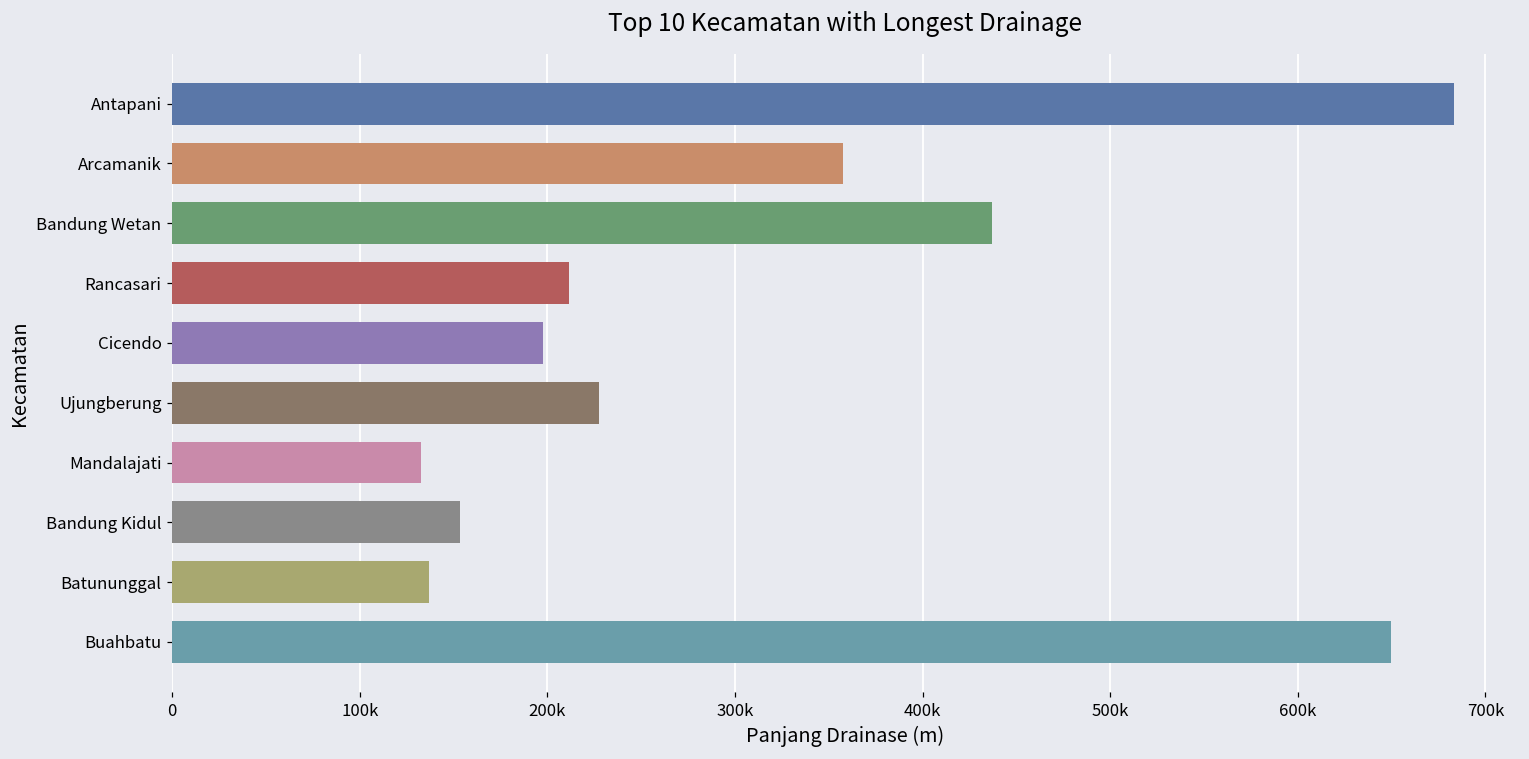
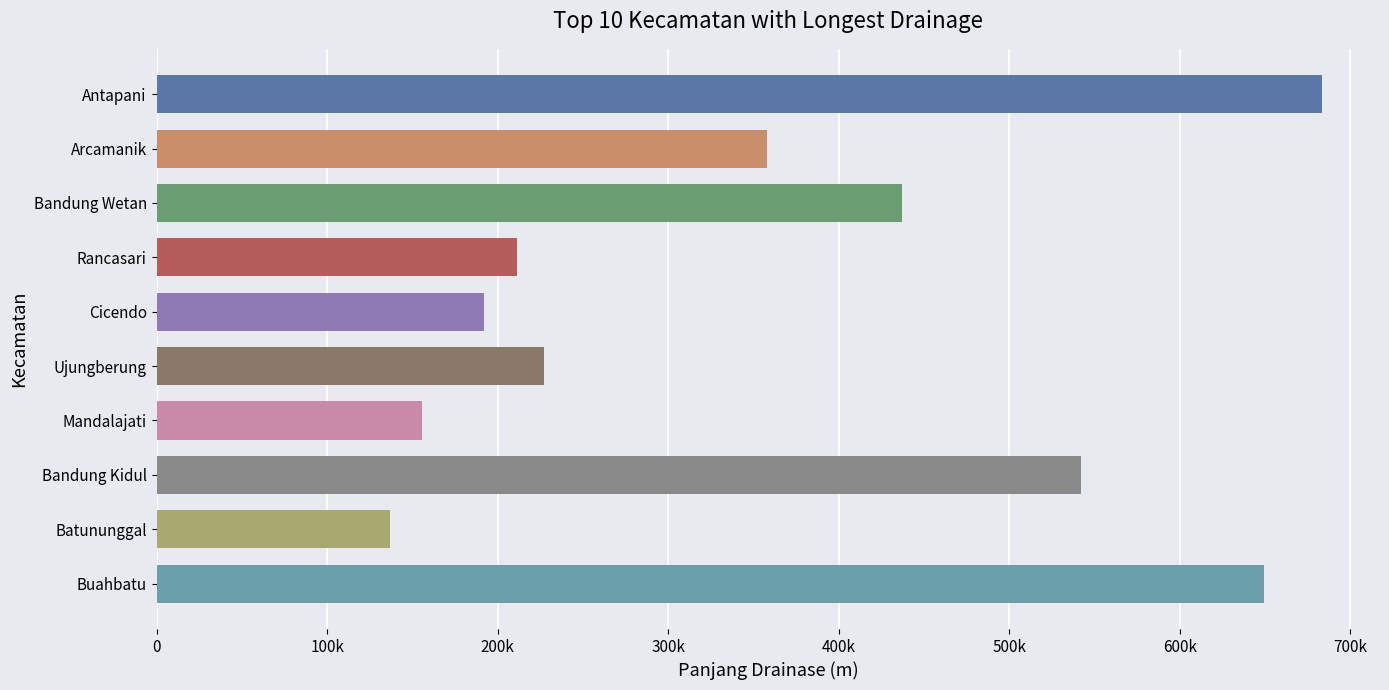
  {
    "Antapani": 683000,
    "Arcamanik": 358000,
    "Bandung Wetan": 437000,
    "Rancasari": 212000,
-   "Cicendo": 197000,
+   "Cicendo": 192000,
    "Ujungberung": 227000,
-   "Mandalajati": 133000,
-   "Bandung Kidul": 153000,
+   "Mandalajati": 156000,
+   "Bandung Kidul": 542000,
    "Batununggal": 137000,
    "Buahbatu": 650000
  }
